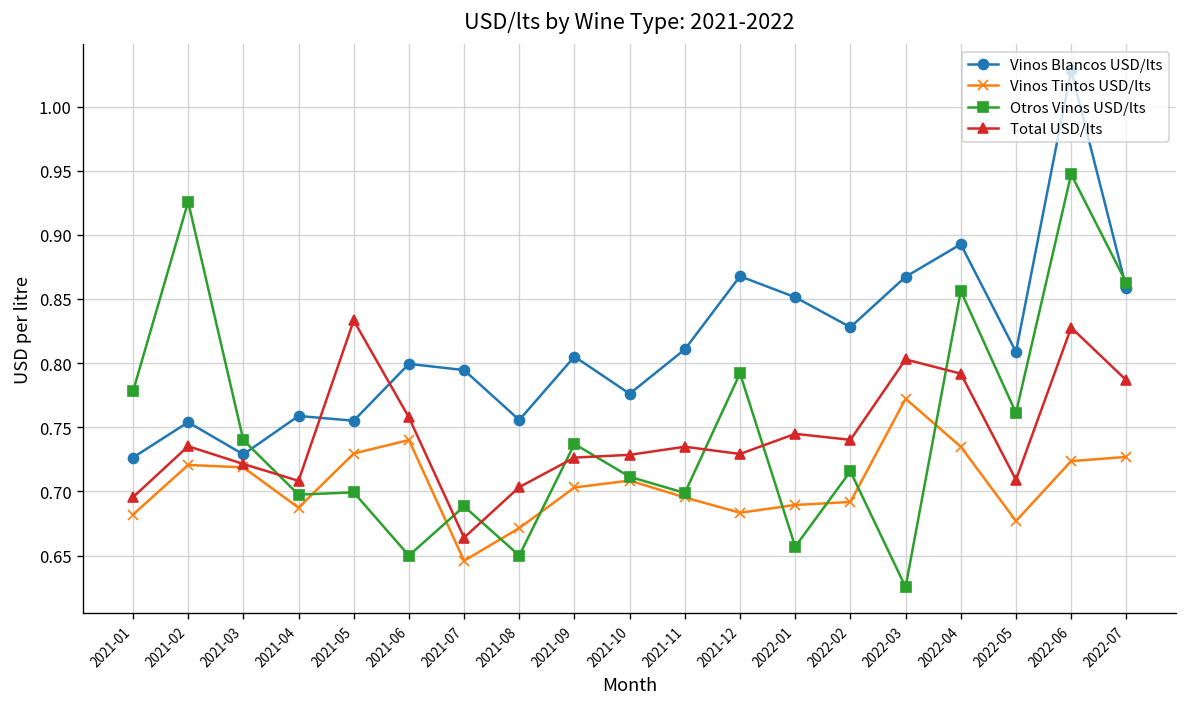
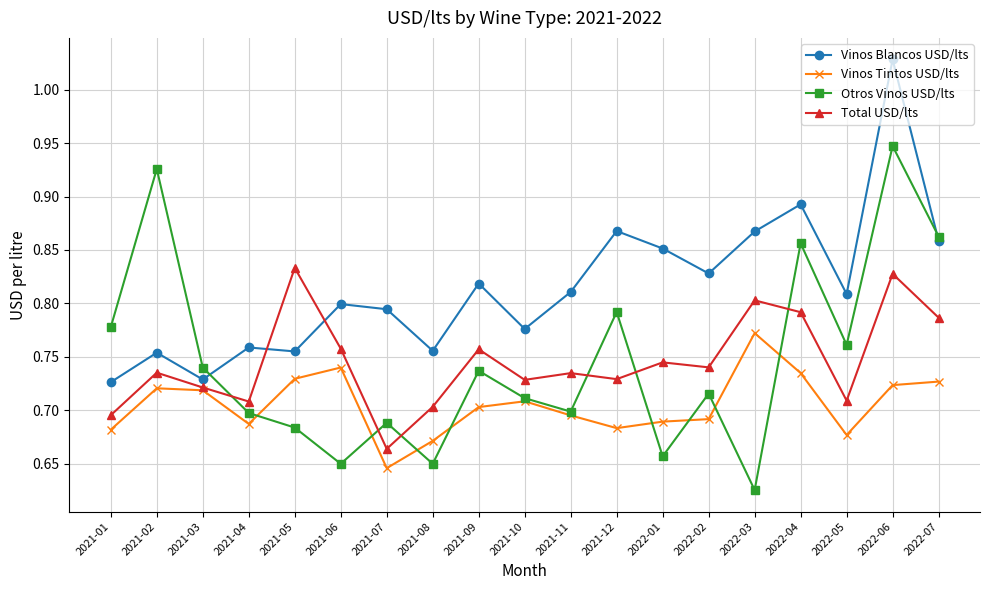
  {
    "Vinos Blancos USD/lts": {
      "2021-01": 0.726,
      "2021-02": 0.754,
      "2021-03": 0.729,
      "2021-04": 0.759,
      "2021-05": 0.755,
      "2021-06": 0.799,
      "2021-07": 0.795,
      "2021-08": 0.756,
-     "2021-09": 0.805,
+     "2021-09": 0.819,
      "2021-10": 0.776,
      "2021-11": 0.811,
      "2021-12": 0.868,
      "2022-01": 0.851,
      "2022-02": 0.828,
      "2022-03": 0.867,
      "2022-04": 0.893,
      "2022-05": 0.809,
      "2022-07": 0.859
    },
    "Vinos Tintos USD/lts": {
      "2021-01": 0.682,
      "2021-02": 0.721,
      "2021-03": 0.719,
      "2021-04": 0.687,
      "2021-05": 0.730,
      "2021-06": 0.740,
      "2021-07": 0.646,
      "2021-08": 0.671,
      "2021-09": 0.703,
      "2021-10": 0.708,
      "2021-11": 0.695,
      "2021-12": 0.683,
      "2022-01": 0.689,
      "2022-02": 0.692,
      "2022-03": 0.772,
      "2022-04": 0.735,
      "2022-05": 0.677,
      "2022-06": 0.724,
      "2022-07": 0.727
    },
    "Otros Vinos USD/lts": {
      "2021-01": 0.778,
      "2021-02": 0.926,
      "2021-03": 0.740,
      "2021-04": 0.698,
-     "2021-05": 0.699,
+     "2021-05": 0.684,
      "2021-06": 0.650,
      "2021-07": 0.688,
      "2021-08": 0.650,
      "2021-09": 0.737,
      "2021-10": 0.711,
      "2021-11": 0.699,
      "2021-12": 0.792,
      "2022-01": 0.657,
      "2022-02": 0.716,
      "2022-03": 0.625,
      "2022-04": 0.856,
      "2022-05": 0.761,
      "2022-06": 0.947,
      "2022-07": 0.863
    },
    "Total USD/lts": {
      "2021-01": 0.695,
      "2021-02": 0.735,
      "2021-03": 0.721,
      "2021-04": 0.708,
      "2021-05": 0.833,
      "2021-06": 0.758,
      "2021-07": 0.664,
      "2021-08": 0.703,
-     "2021-09": 0.726,
+     "2021-09": 0.757,
      "2021-10": 0.729,
      "2021-11": 0.735,
      "2021-12": 0.729,
      "2022-01": 0.745,
      "2022-02": 0.740,
      "2022-03": 0.803,
      "2022-04": 0.792,
      "2022-05": 0.709,
      "2022-06": 0.828,
      "2022-07": 0.787
    }
  }
